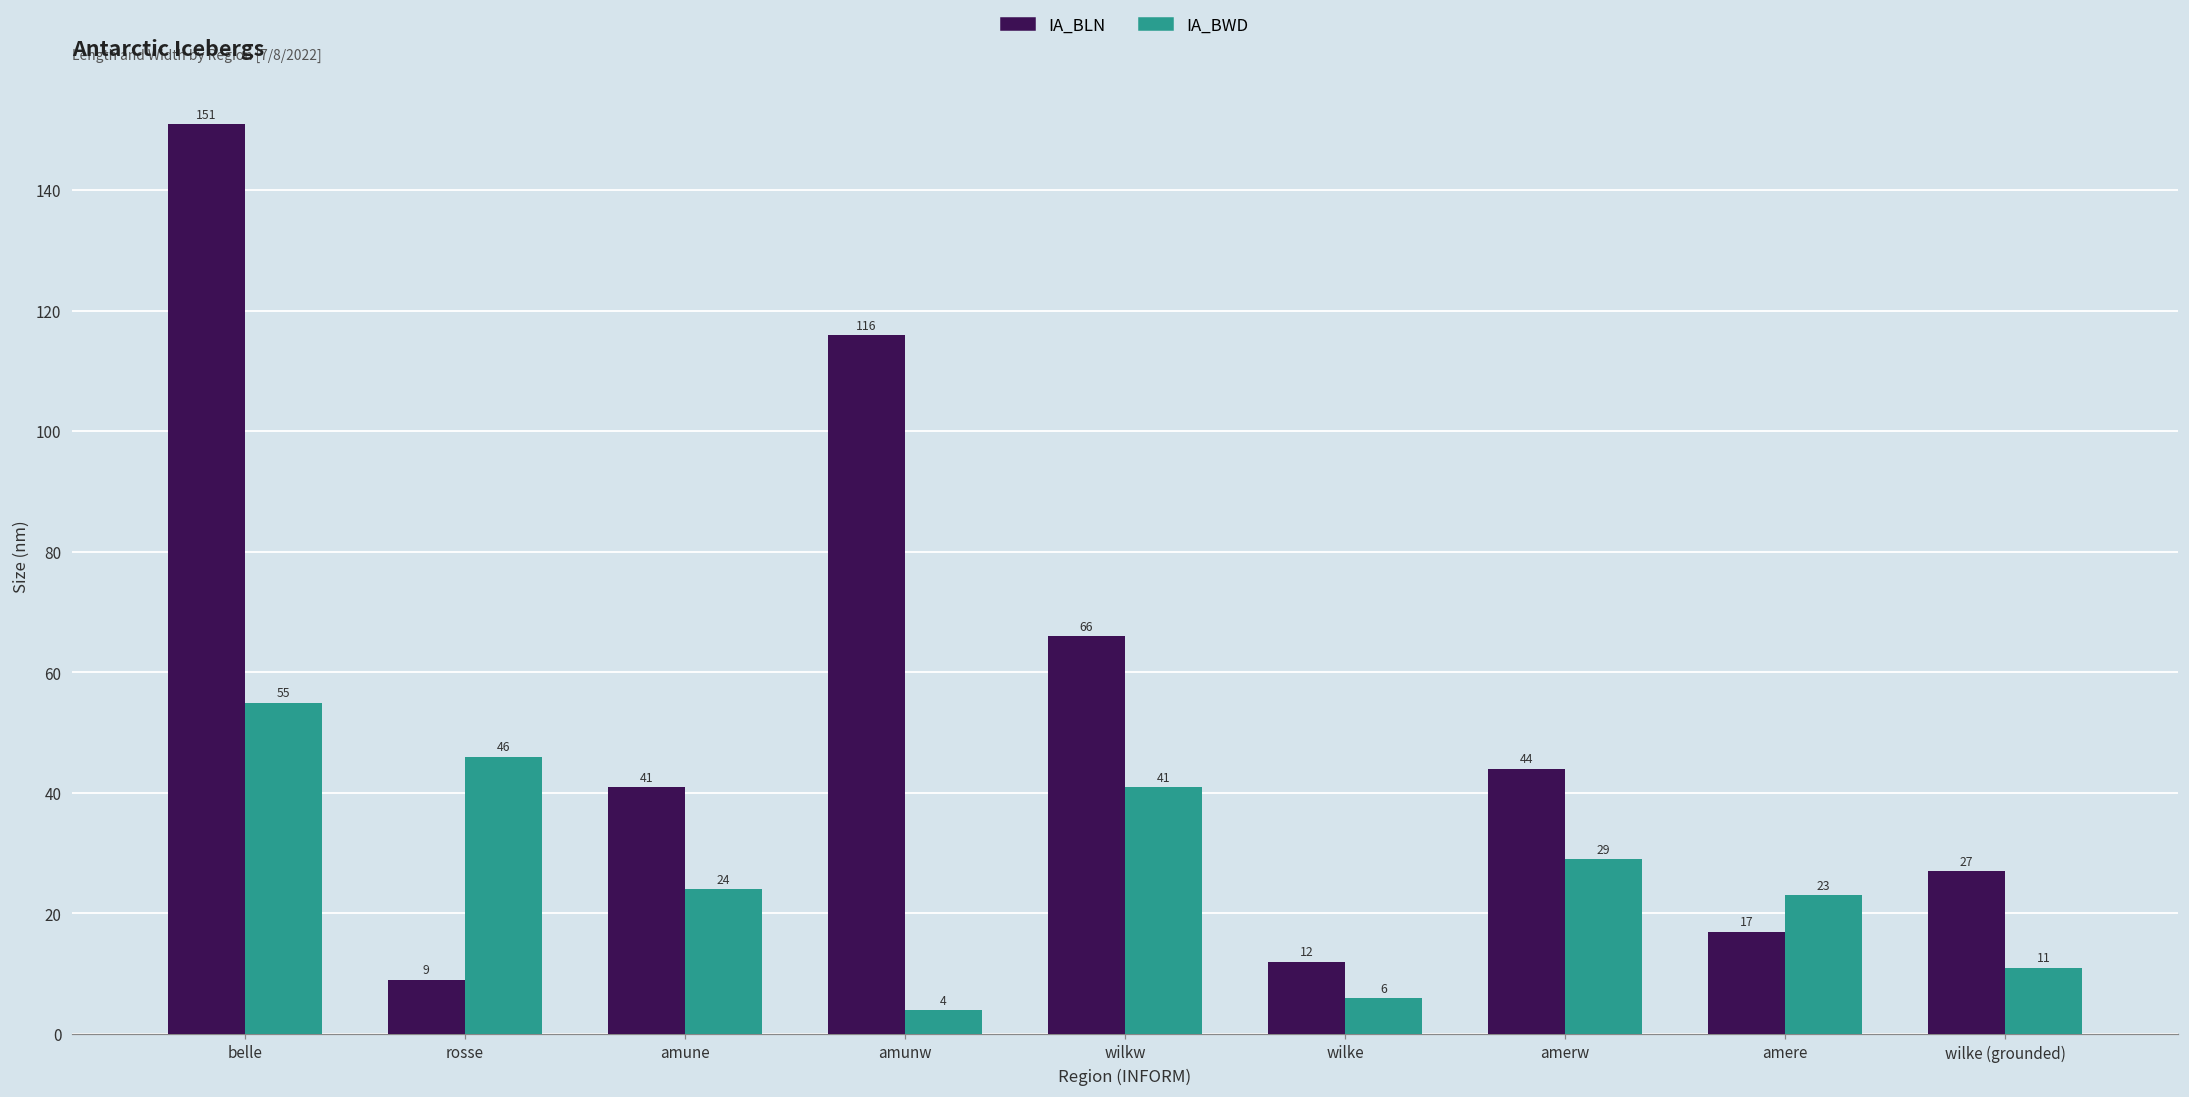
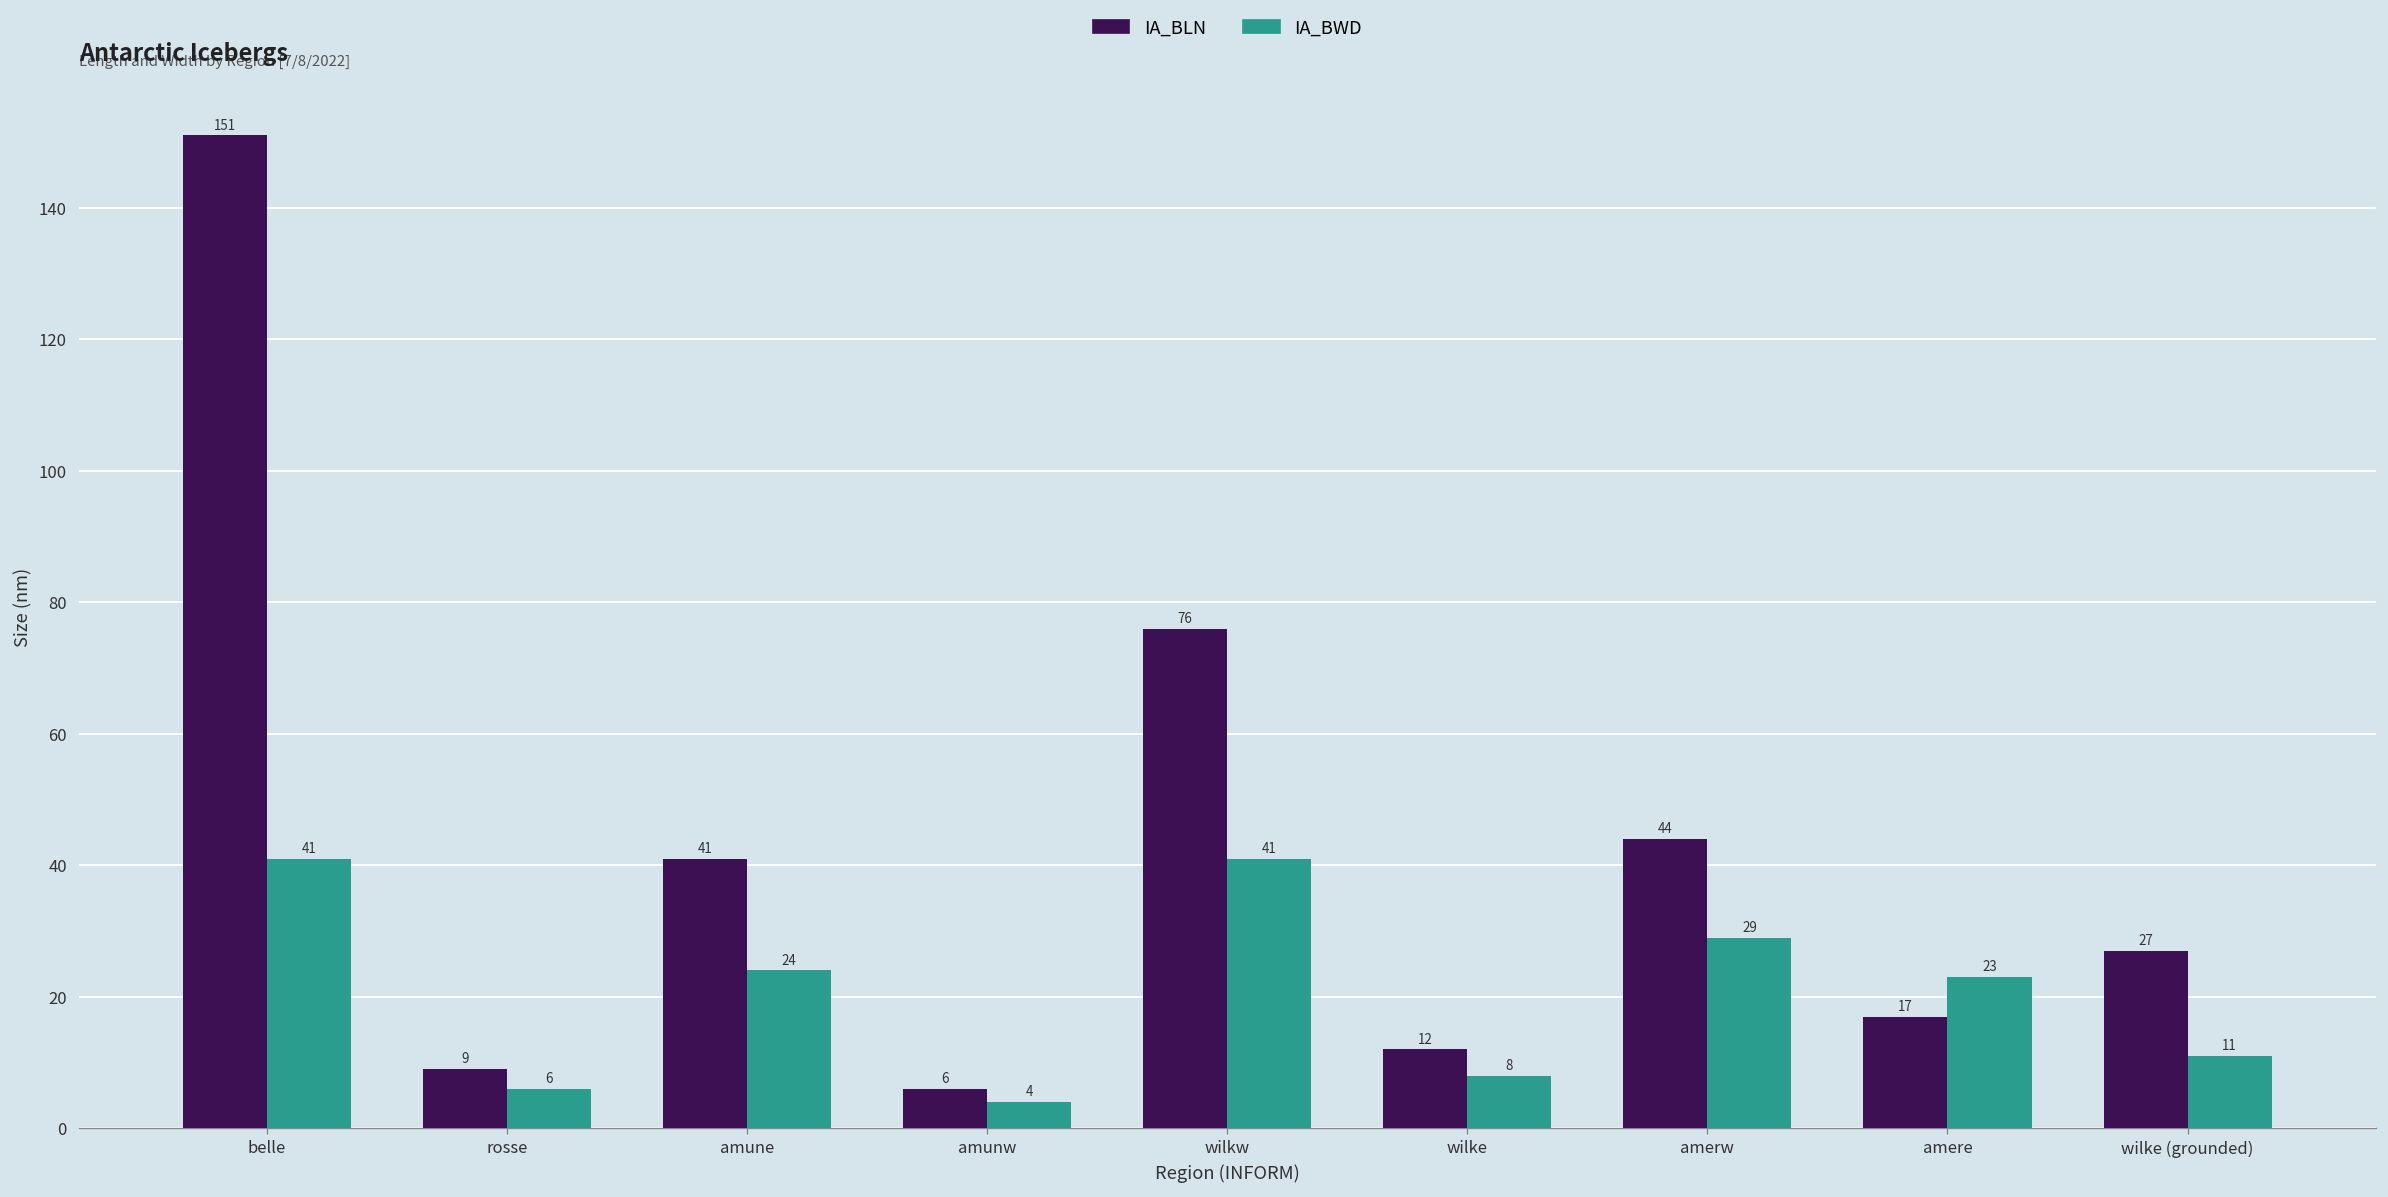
  {
    "IA_BLN": {
      "belle": 151,
      "rosse": 9,
      "amune": 41,
-     "amunw": 116,
-     "wilkw": 66,
+     "amunw": 6,
+     "wilkw": 76,
      "wilke": 12,
      "amerw": 44,
      "amere": 17,
      "wilke (grounded)": 27
    },
    "IA_BWD": {
-     "belle": 55,
-     "rosse": 46,
+     "belle": 41,
+     "rosse": 6,
      "amune": 24,
      "amunw": 4,
      "wilkw": 41,
-     "wilke": 6,
+     "wilke": 8,
      "amerw": 29,
      "amere": 23,
      "wilke (grounded)": 11
    }
  }
